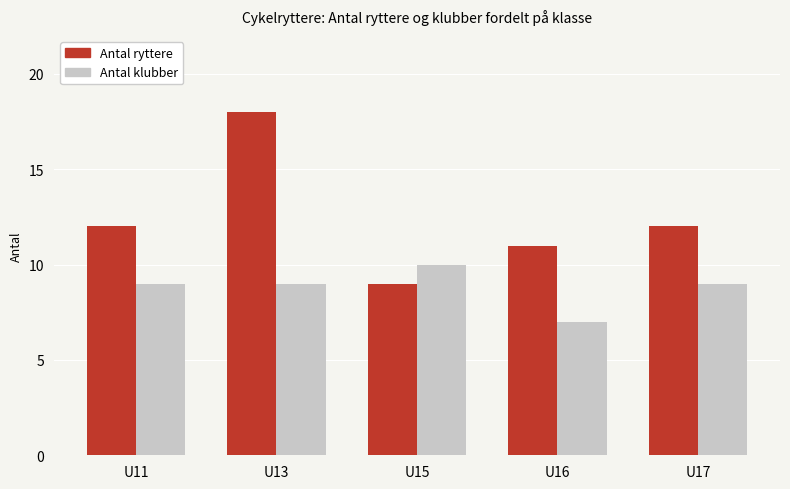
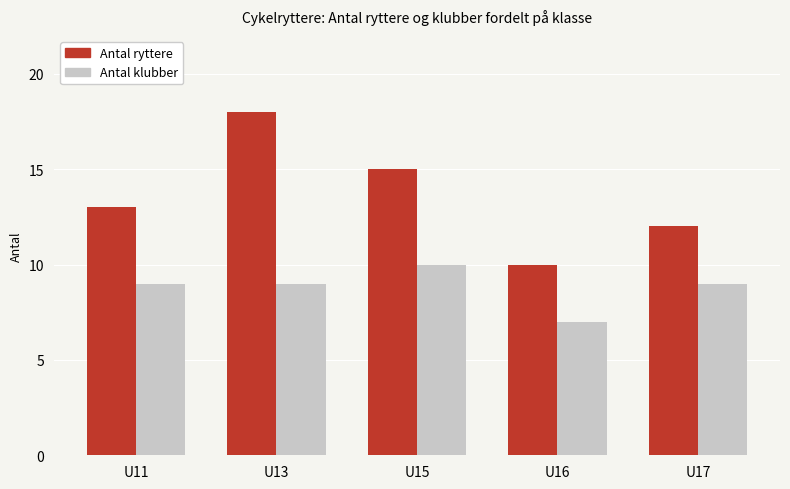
  {
    "Antal ryttere": {
-     "U11": 12,
+     "U11": 13,
      "U13": 18,
-     "U15": 9,
-     "U16": 11,
+     "U15": 15,
+     "U16": 10,
      "U17": 12
    },
    "Antal klubber": {
      "U11": 9,
      "U13": 9,
      "U15": 10,
      "U16": 7,
      "U17": 9
    }
  }
